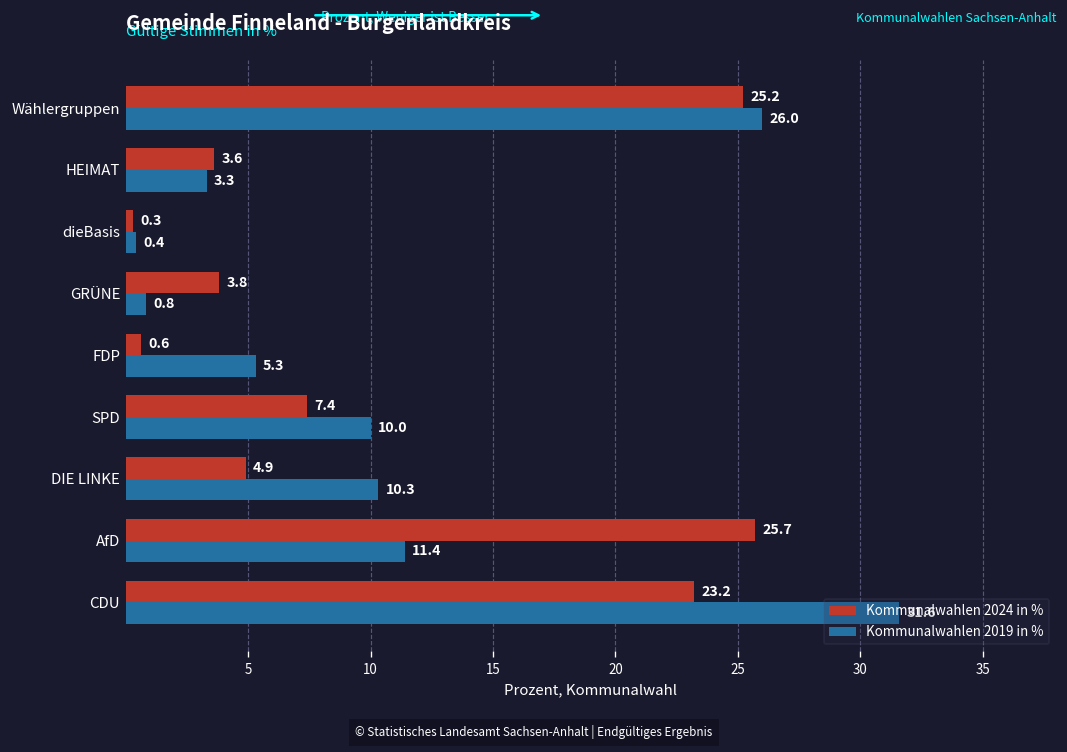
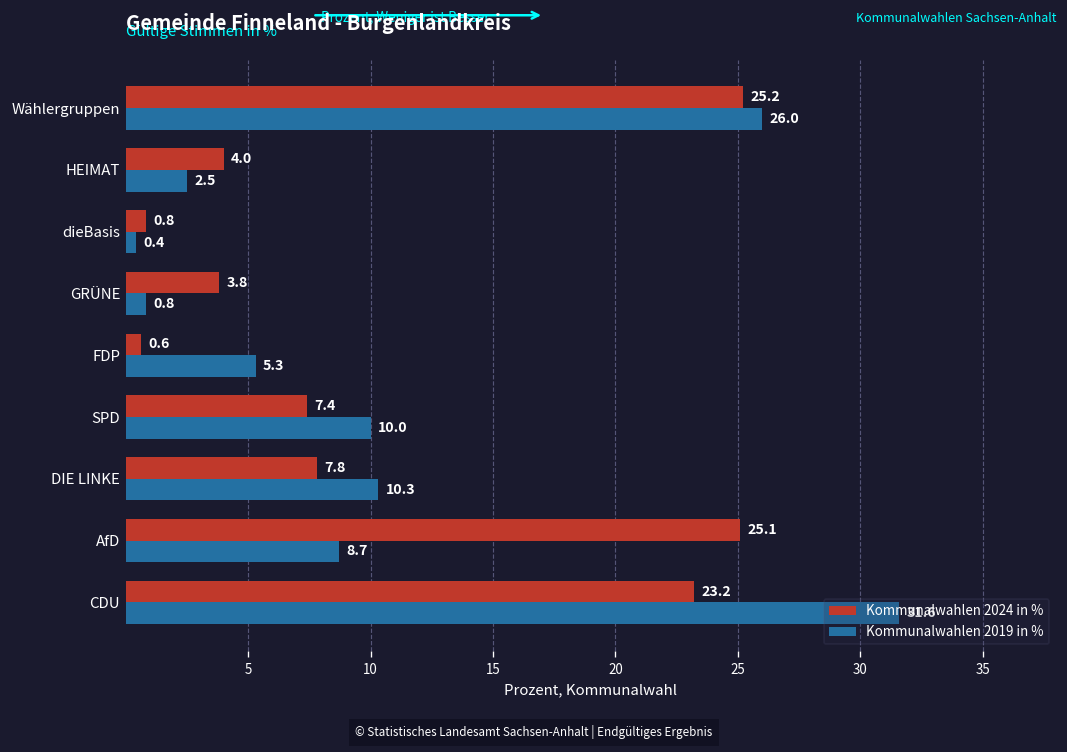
  {
    "Kommunalwahlen 2024 in %": {
      "Wählergruppen": 25.2,
-     "HEIMAT": 3.6,
-     "dieBasis": 0.3,
+     "HEIMAT": 4.0,
+     "dieBasis": 0.8,
      "GRÜNE": 3.8,
      "FDP": 0.6,
      "SPD": 7.4,
-     "DIE LINKE": 4.9,
-     "AfD": 25.7,
+     "DIE LINKE": 7.8,
+     "AfD": 25.1,
      "CDU": 23.2
    },
    "Kommunalwahlen 2019 in %": {
      "Wählergruppen": 26.0,
-     "HEIMAT": 3.3,
+     "HEIMAT": 2.5,
      "dieBasis": 0.4,
      "GRÜNE": 0.8,
      "FDP": 5.3,
      "SPD": 10.0,
      "DIE LINKE": 10.3,
-     "AfD": 11.4
+     "AfD": 8.7
    }
  }
